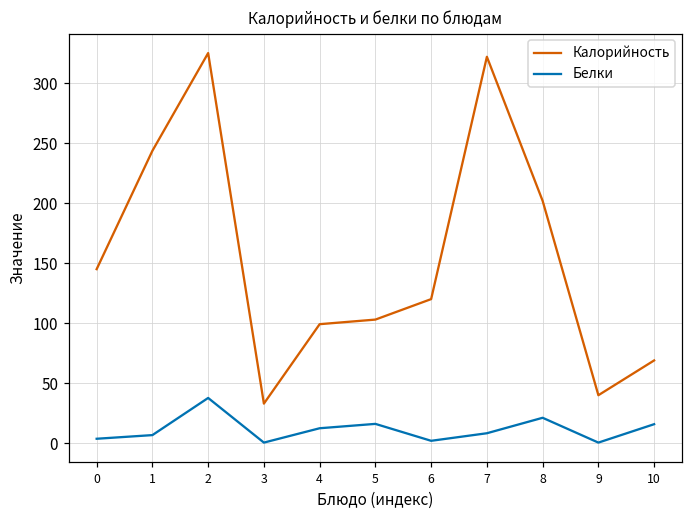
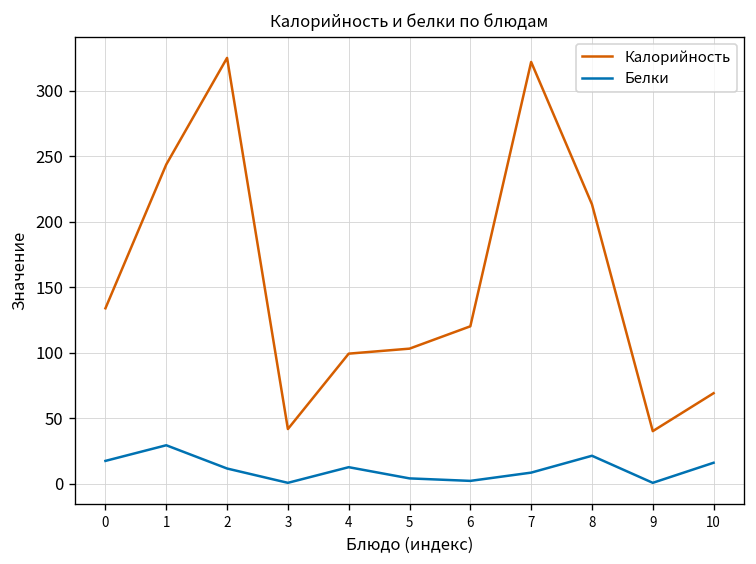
  {
    "Калорийность": {
-     "0": 145,
+     "0": 134,
      "1": 244,
      "2": 325,
-     "3": 33,
+     "3": 42,
      "4": 99,
      "5": 103,
      "6": 120,
      "7": 322,
-     "8": 202,
+     "8": 213,
      "9": 40,
      "10": 69
    },
    "Белки": {
-     "0": 4,
-     "1": 7,
-     "2": 38,
+     "0": 17,
+     "1": 29,
+     "2": 11,
      "3": 1,
      "4": 12,
-     "5": 16,
+     "5": 4,
      "6": 2,
      "7": 8,
      "8": 21,
      "9": 1,
      "10": 16
    }
  }
